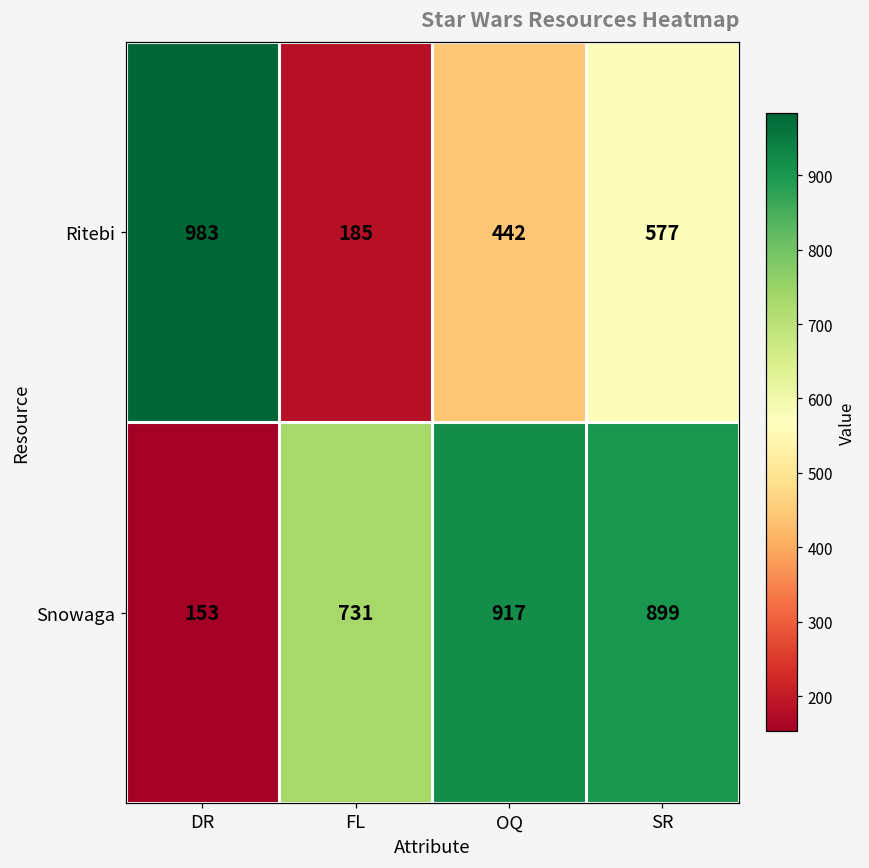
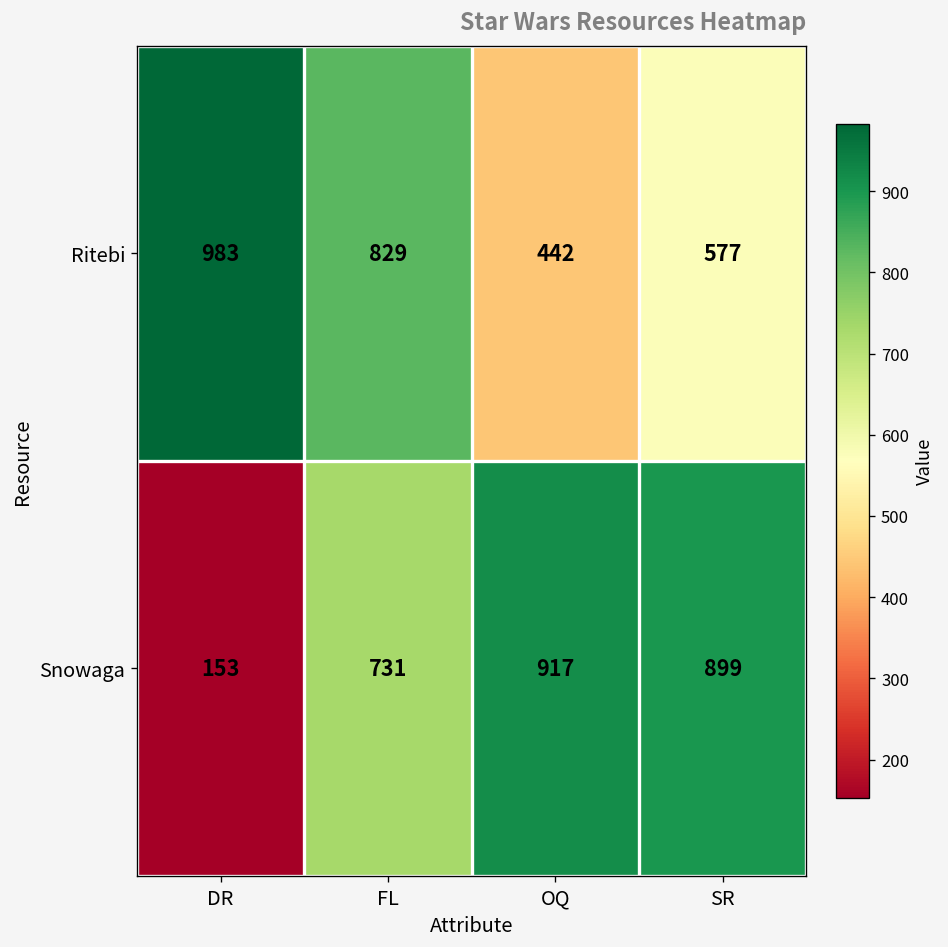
  {
    "Ritebi": {
      "DR": 983,
-     "FL": 185,
+     "FL": 829,
      "OQ": 442,
      "SR": 577
    },
    "Snowaga": {
      "DR": 153,
      "FL": 731,
      "OQ": 917,
      "SR": 899
    }
  }
